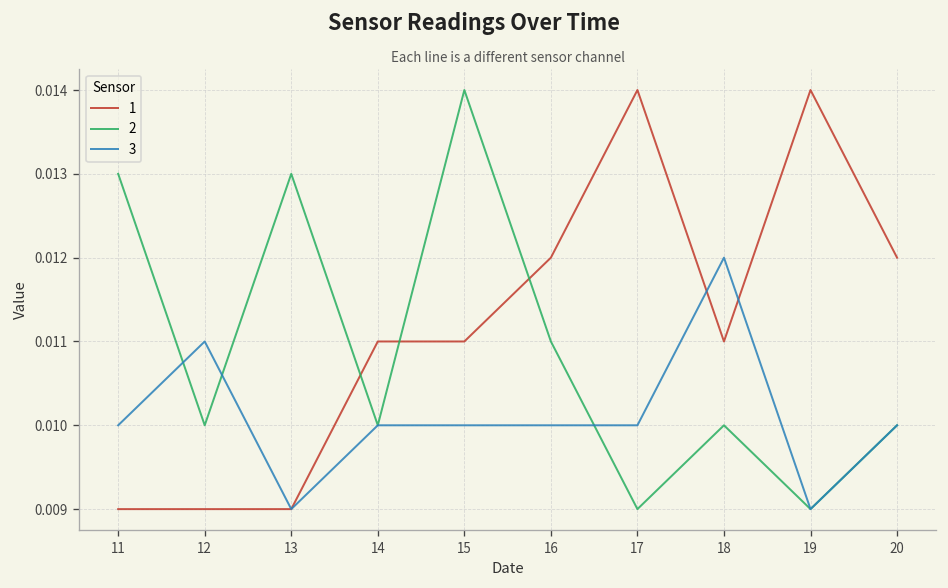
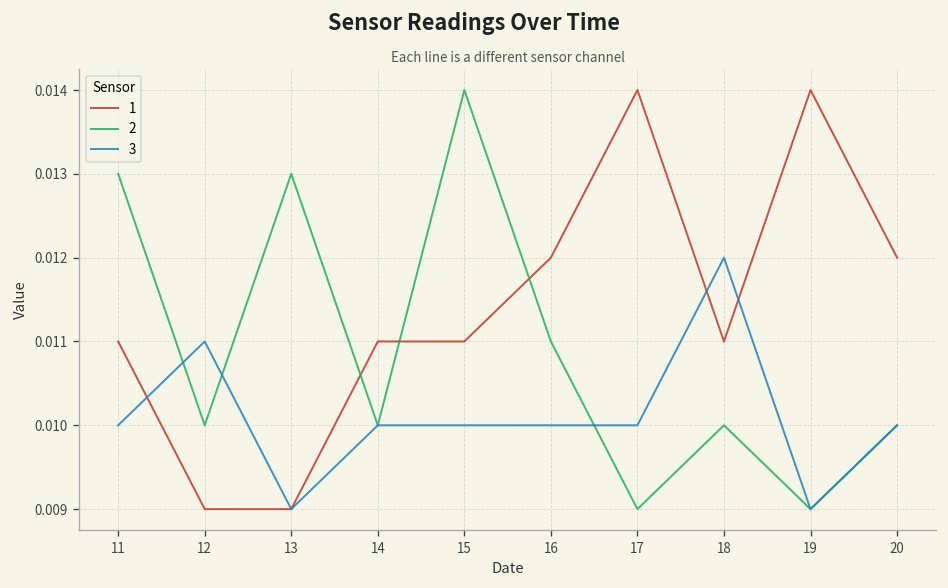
  {
    "1": {
-     "11": 0.009,
+     "11": 0.011,
      "12": 0.009,
      "14": 0.011,
      "15": 0.011,
      "16": 0.012,
      "17": 0.014,
      "18": 0.011,
      "19": 0.014,
      "20": 0.012
    },
    "2": {
      "11": 0.013,
      "12": 0.010,
      "13": 0.013,
      "15": 0.014,
      "16": 0.011,
      "17": 0.009,
      "18": 0.010
    },
    "3": {
      "11": 0.010,
      "12": 0.011,
      "15": 0.010,
      "16": 0.010,
      "17": 0.010,
      "18": 0.012
    }
  }
